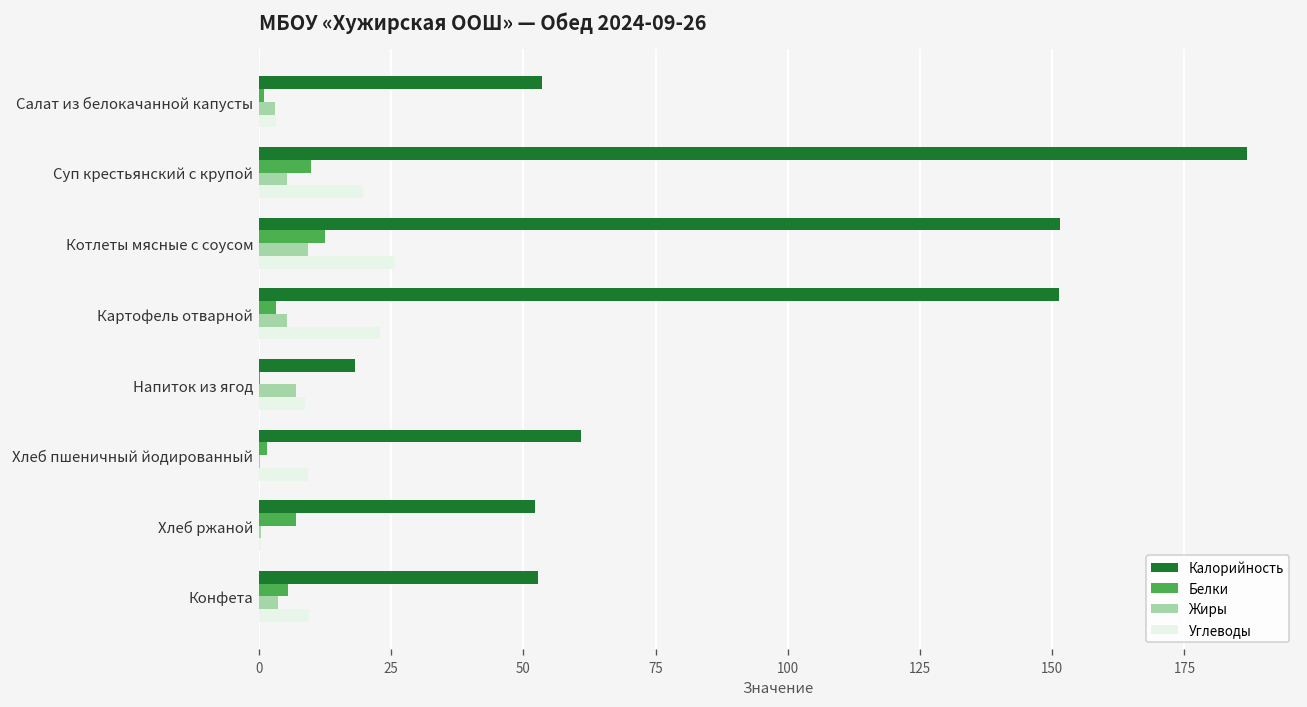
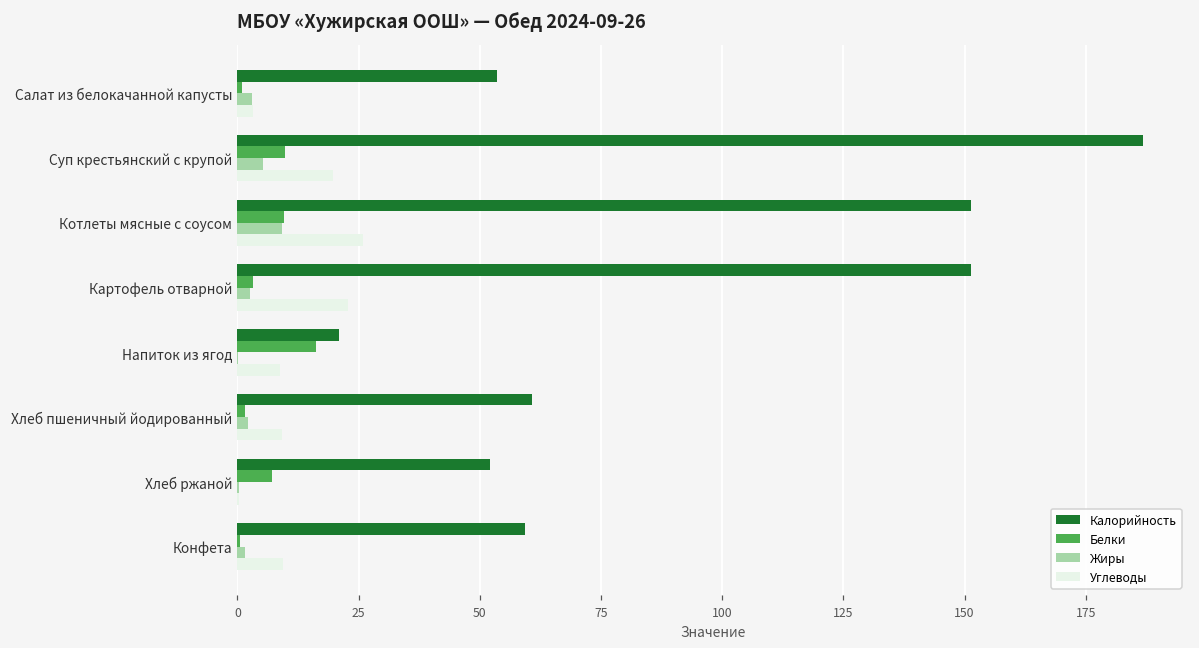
  {
    "Калорийность": {
      "Салат из белокачанной капусты": 53,
      "Суп крестьянский с крупой": 187,
      "Котлеты мясные с соусом": 151,
      "Картофель отварной": 151,
-     "Напиток из ягод": 18,
+     "Напиток из ягод": 21,
      "Хлеб пшеничный йодированный": 61,
      "Хлеб ржаной": 52,
-     "Конфета": 53
+     "Конфета": 59
    },
    "Белки": {
      "Салат из белокачанной капусты": 1,
      "Суп крестьянский с крупой": 10,
-     "Котлеты мясные с соусом": 12,
+     "Котлеты мясные с соусом": 10,
      "Картофель отварной": 3,
-     "Напиток из ягод": 0,
+     "Напиток из ягод": 16,
      "Хлеб пшеничный йодированный": 2,
      "Хлеб ржаной": 7,
-     "Конфета": 5
+     "Конфета": 0
    },
    "Жиры": {
      "Салат из белокачанной капусты": 3,
      "Суп крестьянский с крупой": 5,
      "Котлеты мясные с соусом": 9,
-     "Картофель отварной": 5,
-     "Напиток из ягод": 7,
-     "Хлеб пшеничный йодированный": 0,
-     "Конфета": 4
+     "Картофель отварной": 3,
+     "Напиток из ягод": 0,
+     "Хлеб пшеничный йодированный": 2,
+     "Конфета": 2
    },
    "Углеводы": {
      "Салат из белокачанной капусты": 3,
      "Суп крестьянский с крупой": 20,
      "Котлеты мясные с соусом": 26,
      "Картофель отварной": 23,
      "Напиток из ягод": 9,
      "Хлеб пшеничный йодированный": 9,
      "Конфета": 9
    }
  }
